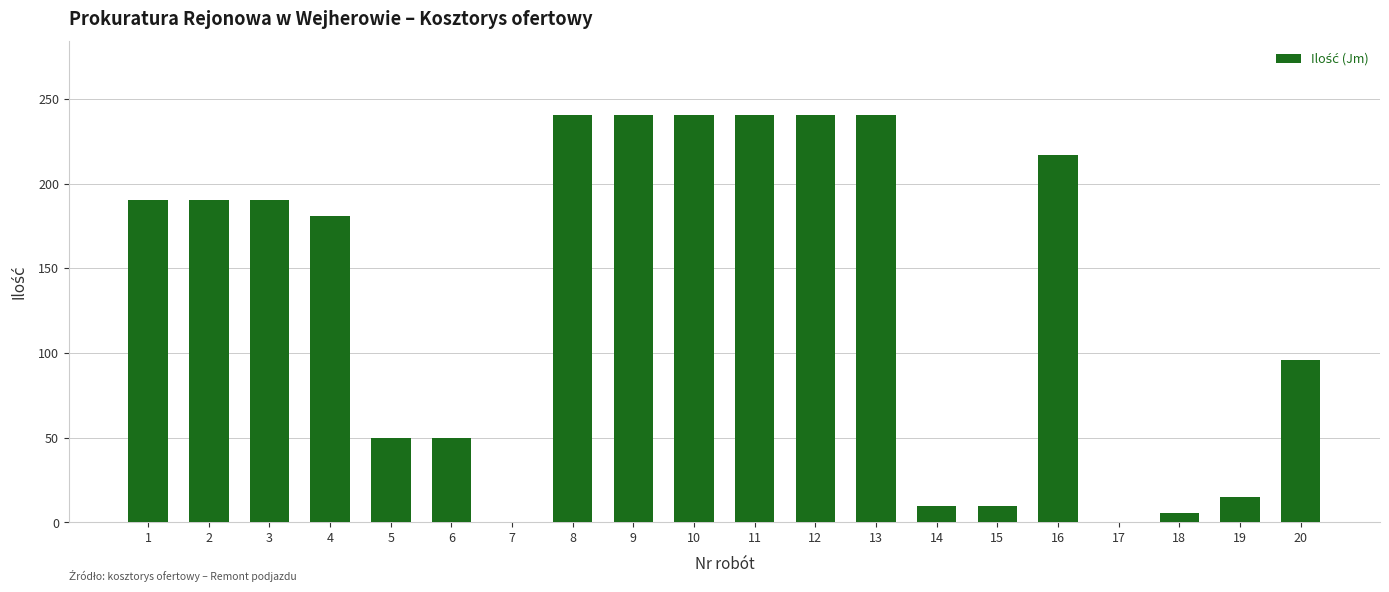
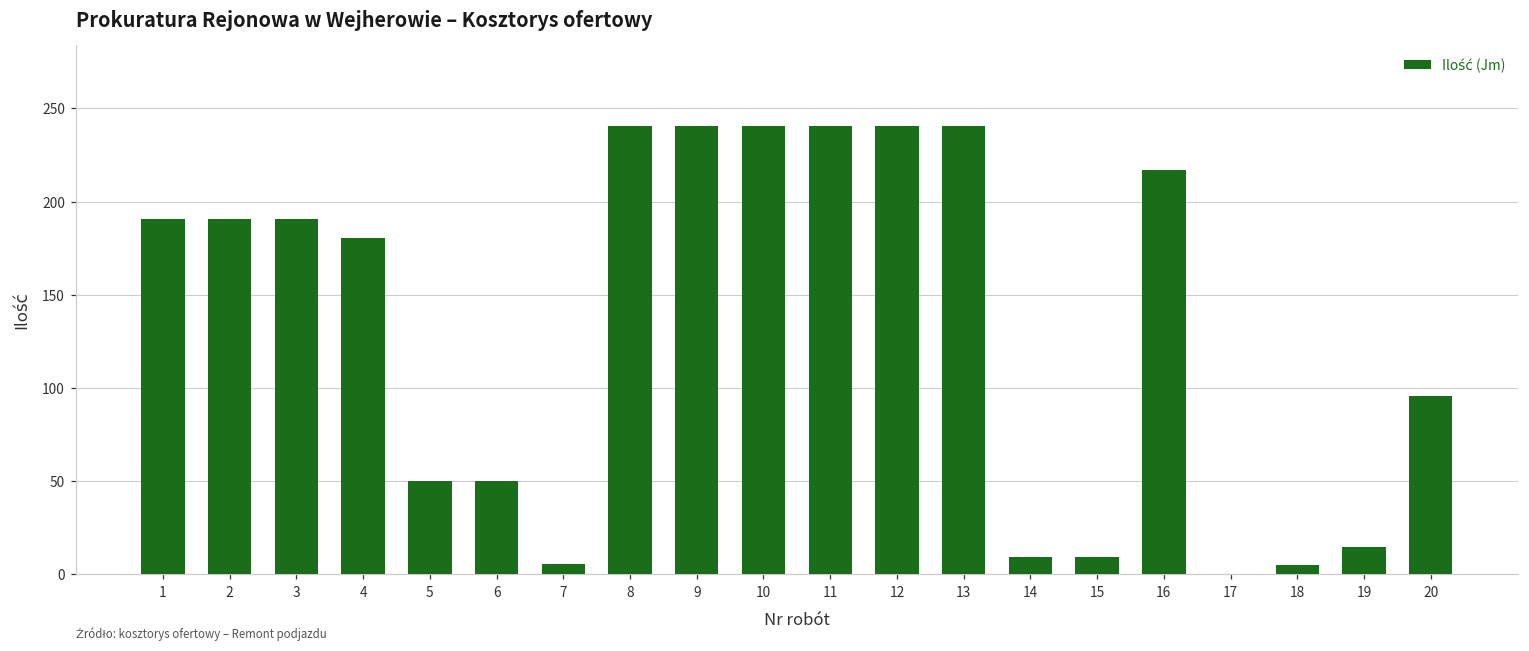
  {
    "1": 191,
    "2": 191,
    "3": 191,
    "4": 181,
    "5": 50,
    "6": 50,
-   "7": 0,
+   "7": 6,
    "8": 241,
    "9": 241,
    "10": 241,
    "11": 241,
    "12": 241,
    "13": 241,
    "14": 10,
    "15": 10,
    "16": 217,
    "18": 5,
    "19": 15,
    "20": 96
  }
